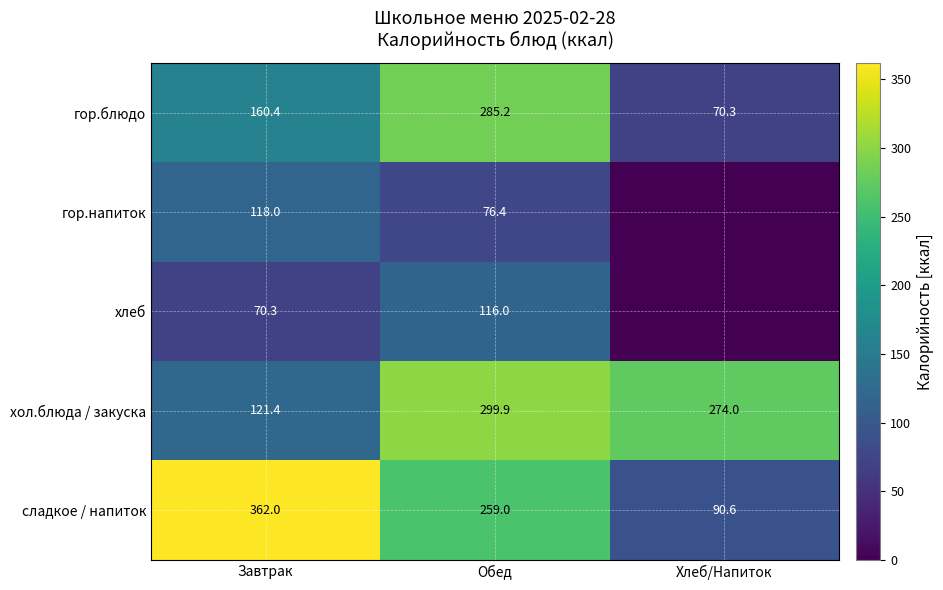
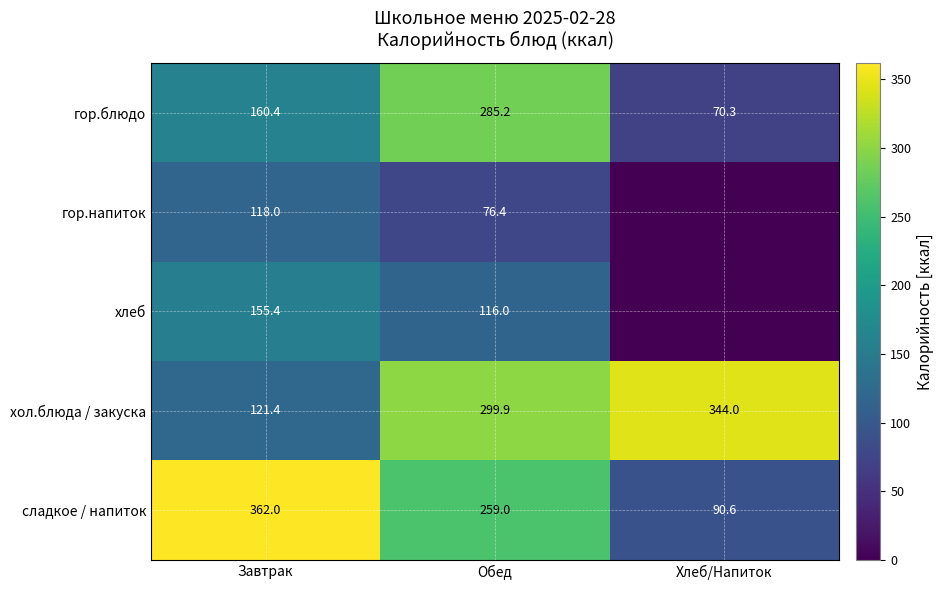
  {
    "гор.блюдо": {
      "Завтрак": 160.4,
      "Обед": 285.2,
      "Хлеб/Напиток": 70.3
    },
    "гор.напиток": {
      "Завтрак": 118.0,
      "Обед": 76.4
    },
    "хлеб": {
-     "Завтрак": 70.3,
+     "Завтрак": 155.4,
      "Обед": 116.0
    },
    "хол.блюда / закуска": {
      "Завтрак": 121.4,
      "Обед": 299.9,
-     "Хлеб/Напиток": 274.0
+     "Хлеб/Напиток": 344.0
    },
    "сладкое / напиток": {
      "Завтрак": 362.0,
      "Обед": 259.0,
      "Хлеб/Напиток": 90.6
    }
  }
